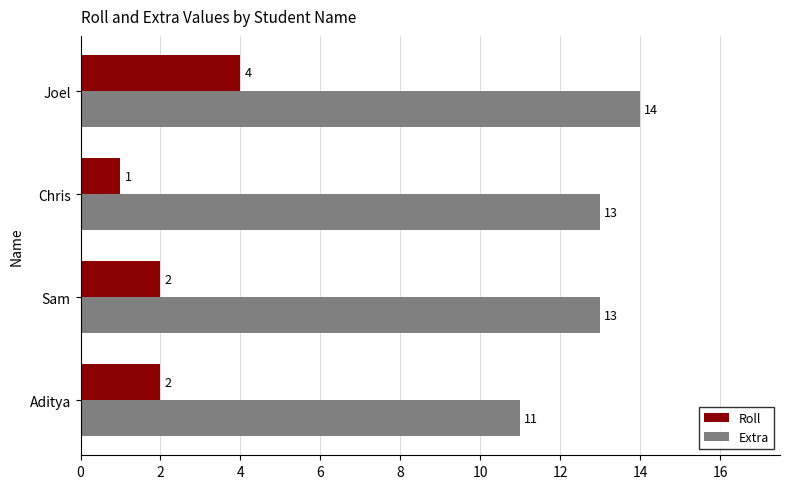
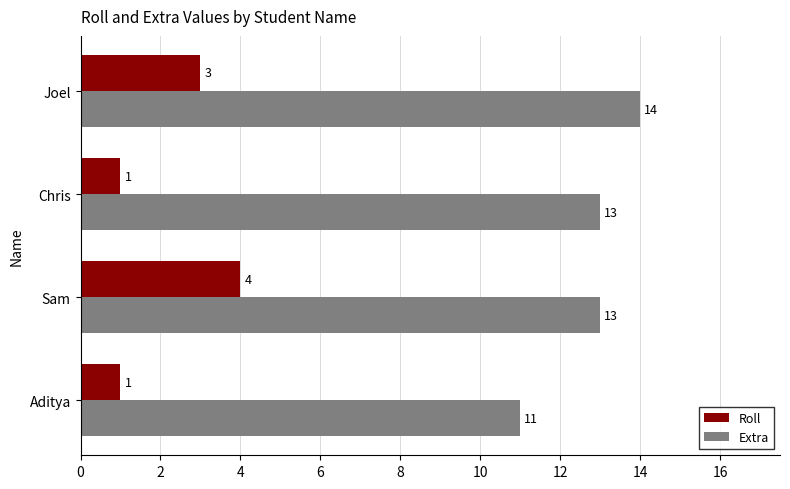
  {
    "Roll": {
-     "Joel": 4,
+     "Joel": 3,
      "Chris": 1,
-     "Sam": 2,
-     "Aditya": 2
+     "Sam": 4,
+     "Aditya": 1
    },
    "Extra": {
      "Joel": 14,
      "Chris": 13,
      "Sam": 13,
      "Aditya": 11
    }
  }
